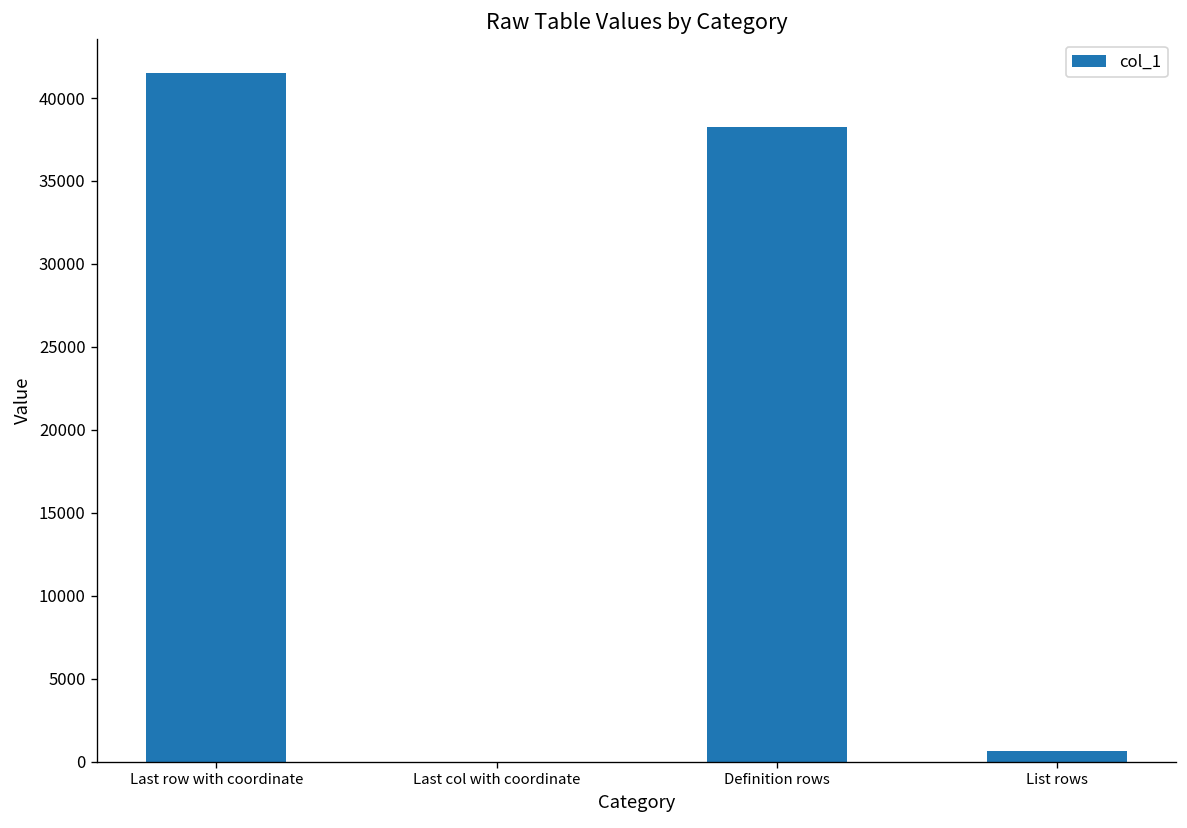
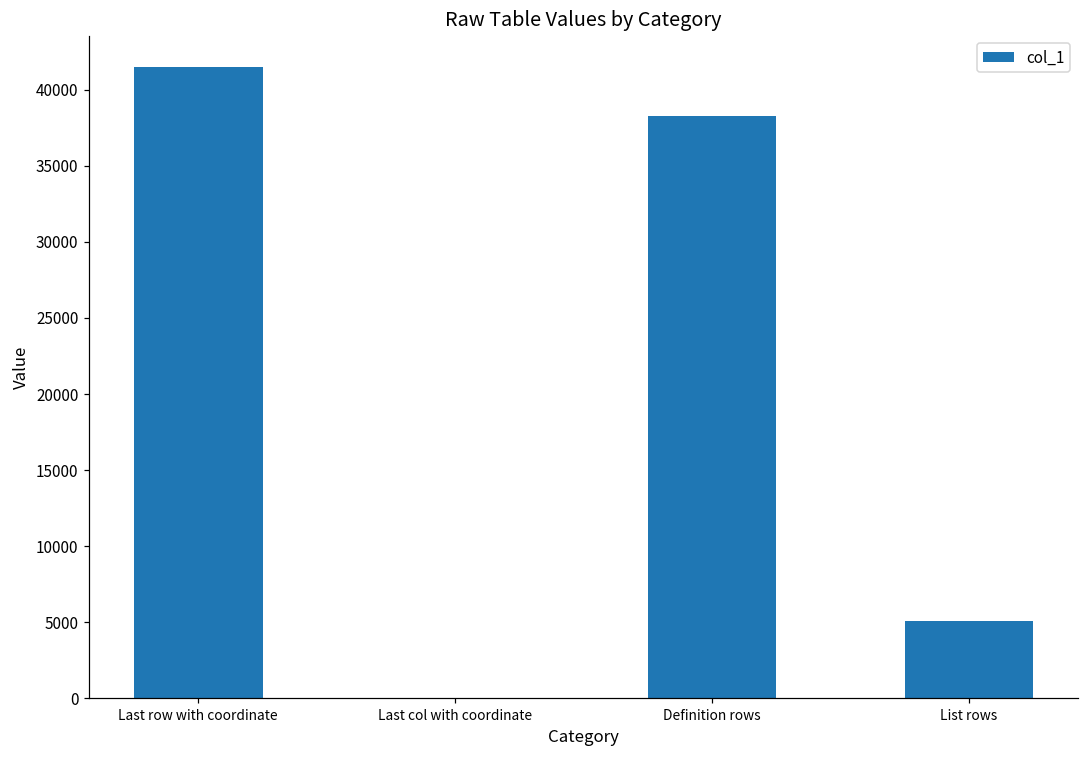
  {
    "Last row with coordinate": 41500,
    "Definition rows": 38300,
-   "List rows": 600
+   "List rows": 5100
  }
